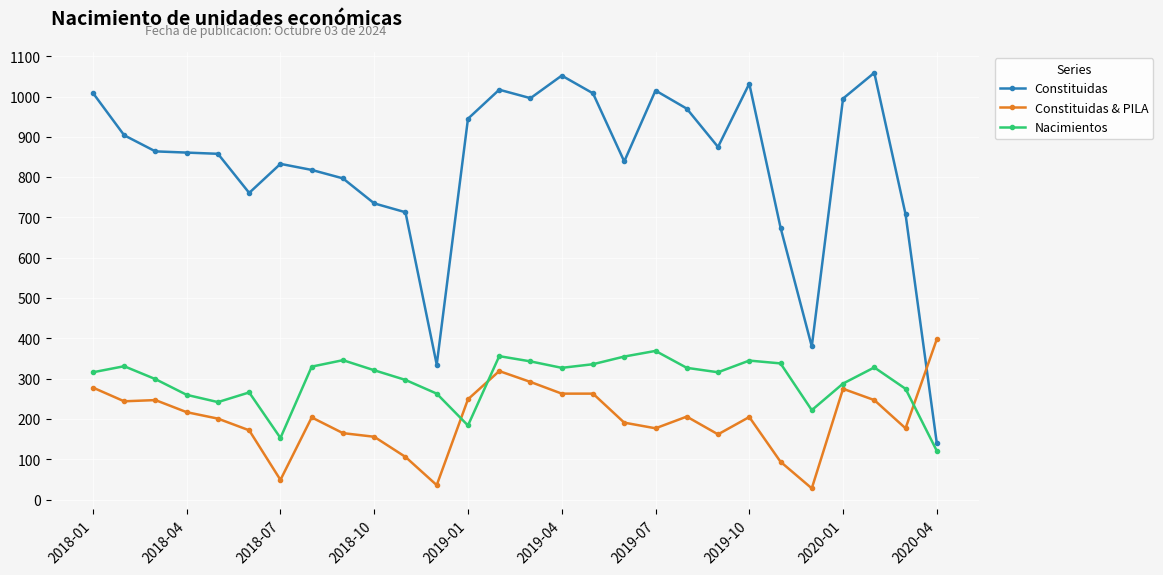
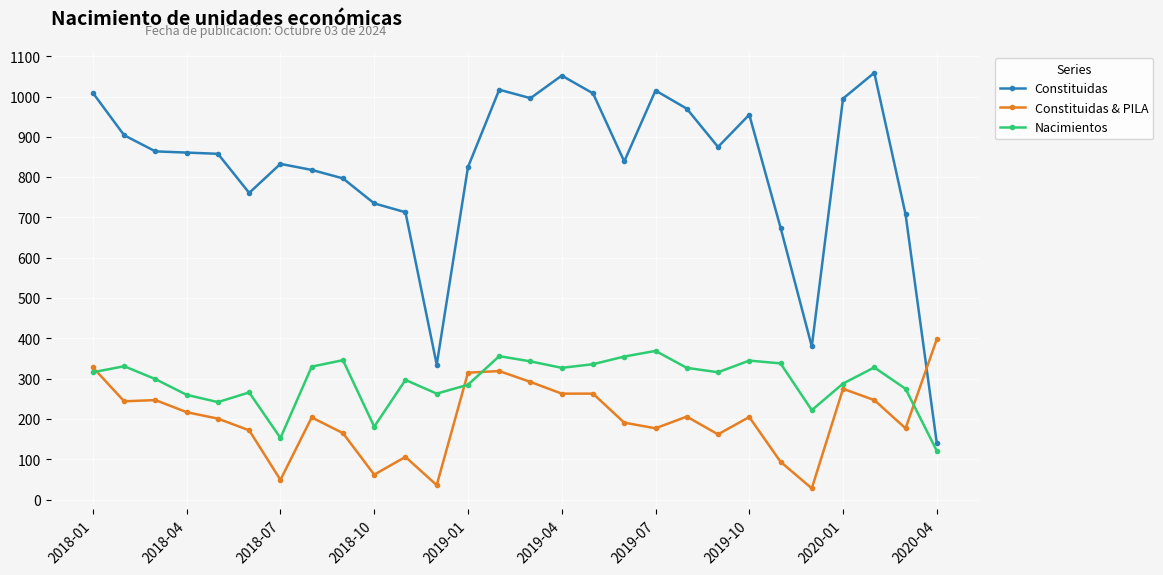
  {
    "Constituidas": {
      "2018-01": 1010,
      "2018-04": 860,
      "2018-07": 830,
      "2018-10": 740,
-     "2019-01": 950,
+     "2019-01": 830,
      "2019-04": 1050,
      "2019-07": 1020,
-     "2019-10": 1030,
+     "2019-10": 960,
      "2020-01": 1000,
      "2020-04": 140
    },
    "Constituidas & PILA": {
-     "2018-01": 280,
+     "2018-01": 330,
      "2018-04": 220,
      "2018-07": 50,
-     "2018-10": 160,
-     "2019-01": 250,
+     "2018-10": 60,
+     "2019-01": 320,
      "2019-04": 260,
      "2019-07": 180,
      "2019-10": 210,
      "2020-01": 280,
      "2020-04": 400
    },
    "Nacimientos": {
      "2018-01": 320,
      "2018-04": 260,
      "2018-07": 150,
-     "2018-10": 320,
-     "2019-01": 180,
+     "2018-10": 180,
+     "2019-01": 290,
      "2019-04": 330,
      "2019-07": 370,
      "2019-10": 350,
      "2020-01": 290,
      "2020-04": 120
    }
  }
